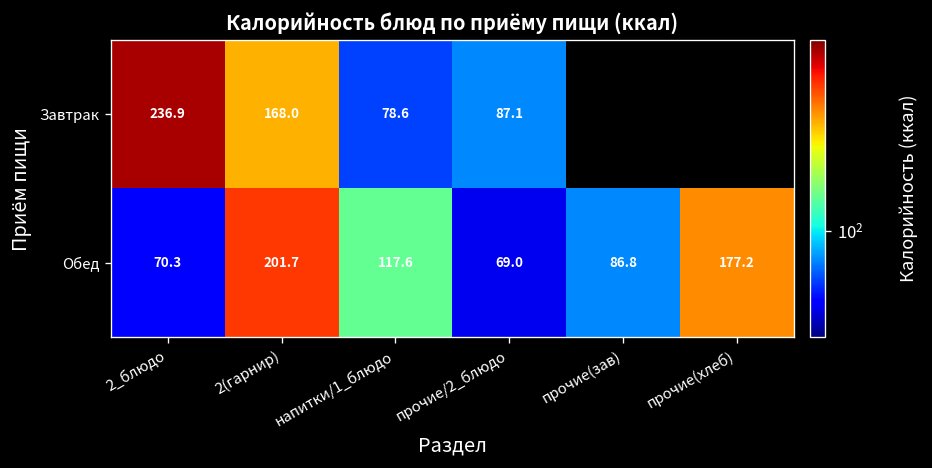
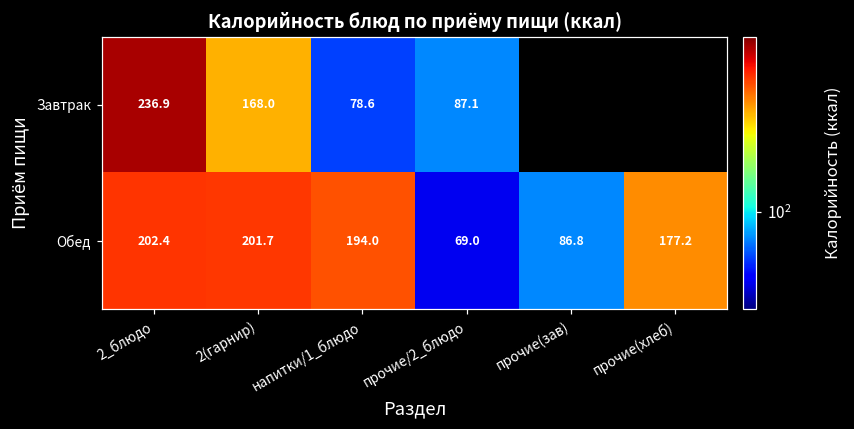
  {
    "Завтрак": {
      "2_блюдо": 236.9,
      "2(гарнир)": 168.0,
      "напитки/1_блюдо": 78.6,
      "прочие/2_блюдо": 87.1
    },
    "Обед": {
-     "2_блюдо": 70.3,
+     "2_блюдо": 202.4,
      "2(гарнир)": 201.7,
-     "напитки/1_блюдо": 117.6,
+     "напитки/1_блюдо": 194.0,
      "прочие/2_блюдо": 69.0,
      "прочие(зав)": 86.8,
      "прочие(хлеб)": 177.2
    }
  }
